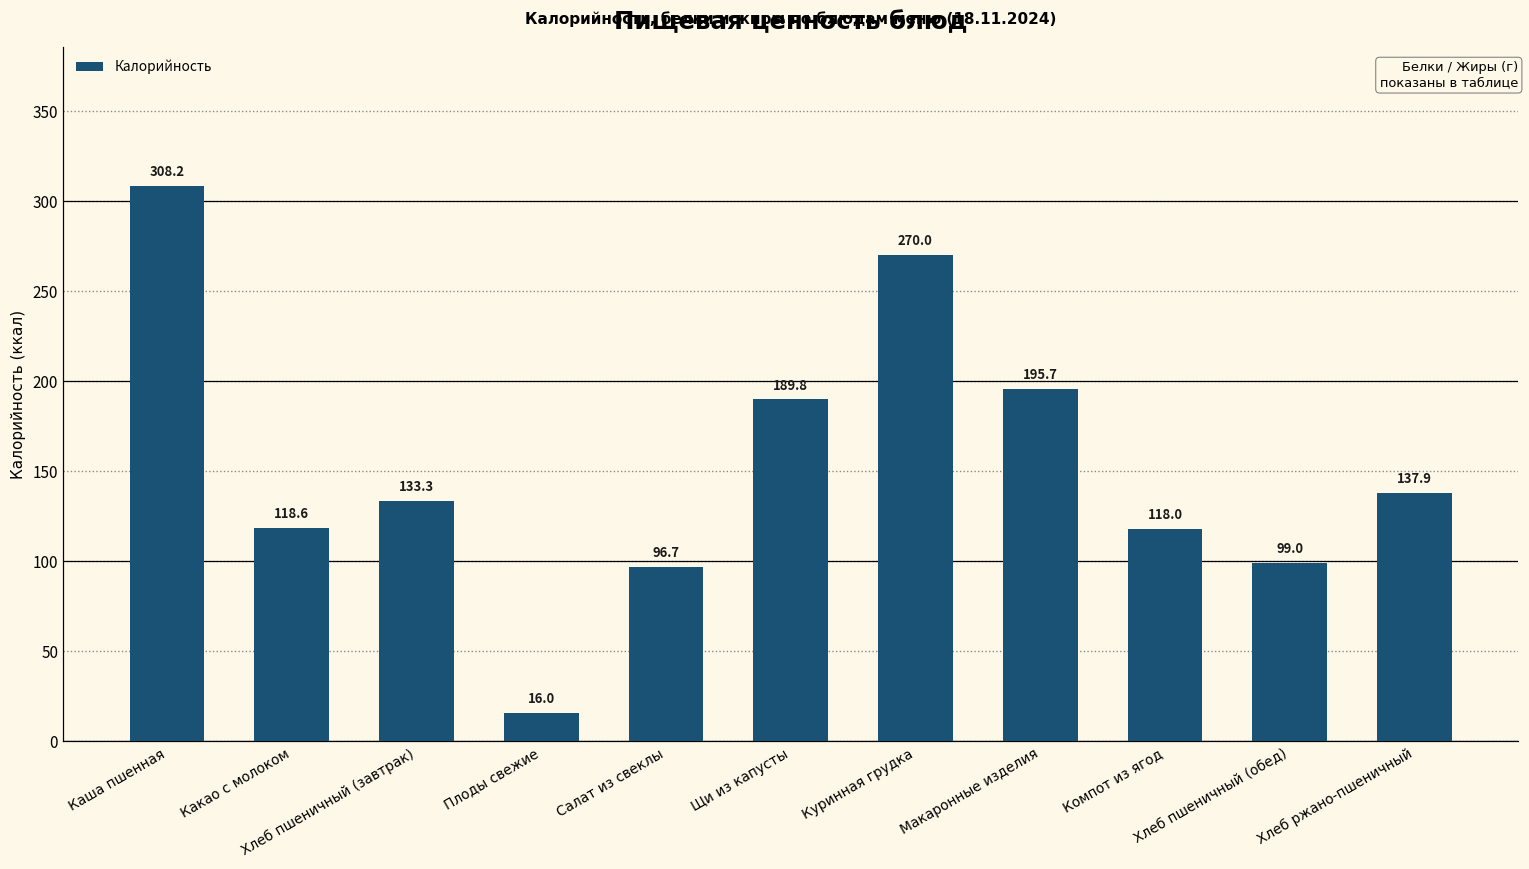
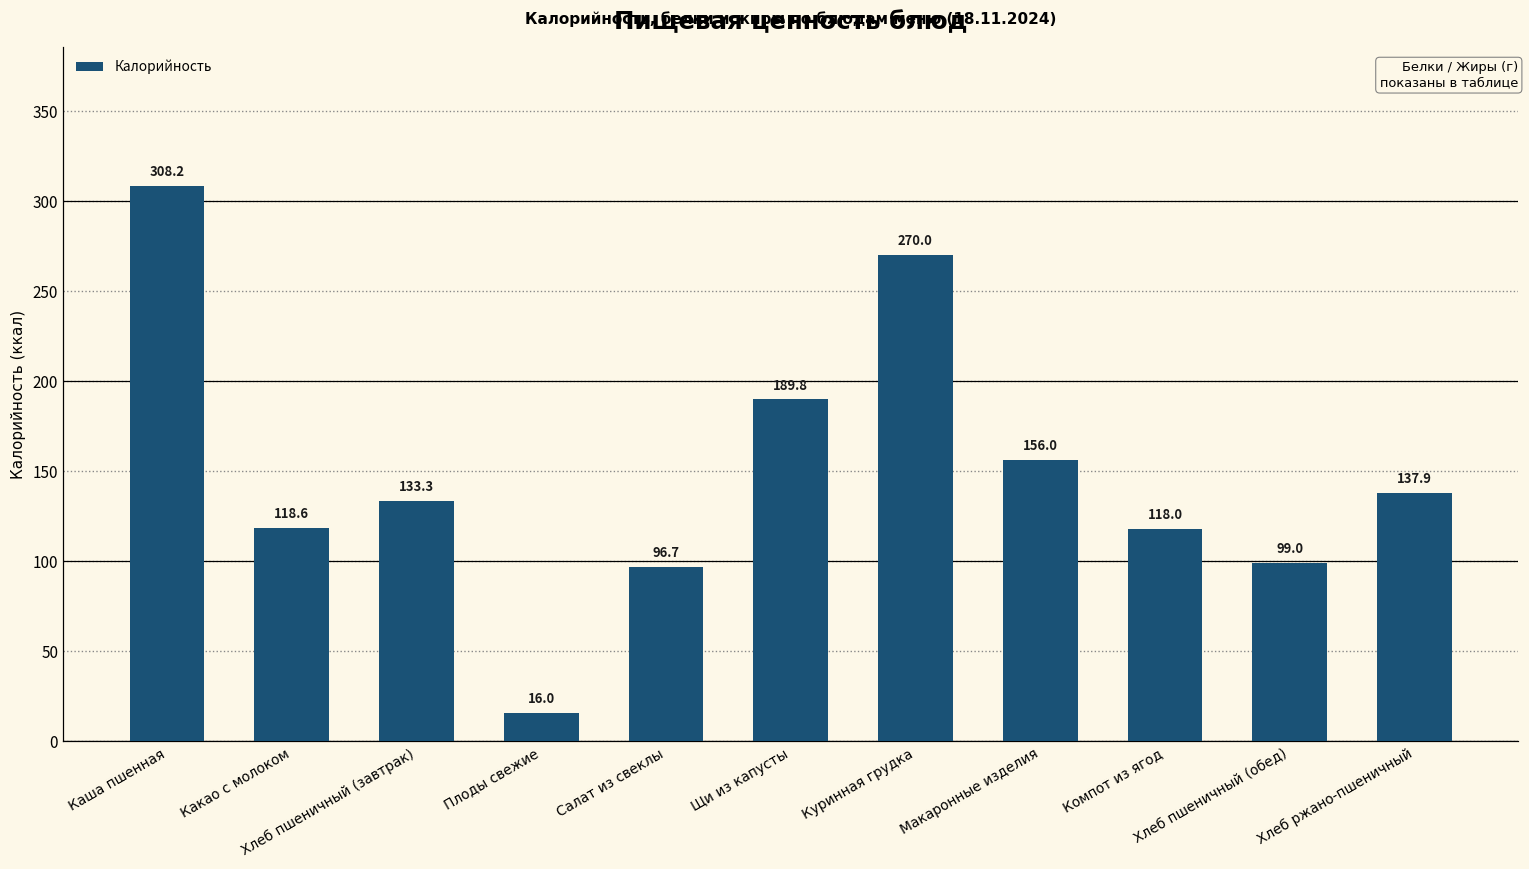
  {
    "Каша пшенная": 308.2,
    "Какао с молоком": 118.6,
    "Хлеб пшеничный (завтрак)": 133.3,
    "Плоды свежие": 16.0,
    "Салат из свеклы": 96.7,
    "Щи из капусты": 189.8,
    "Куринная грудка": 270.0,
-   "Макаронные изделия": 195.7,
+   "Макаронные изделия": 156.0,
    "Компот из ягод": 118.0,
    "Хлеб пшеничный (обед)": 99.0,
    "Хлеб ржано-пшеничный": 137.9
  }
